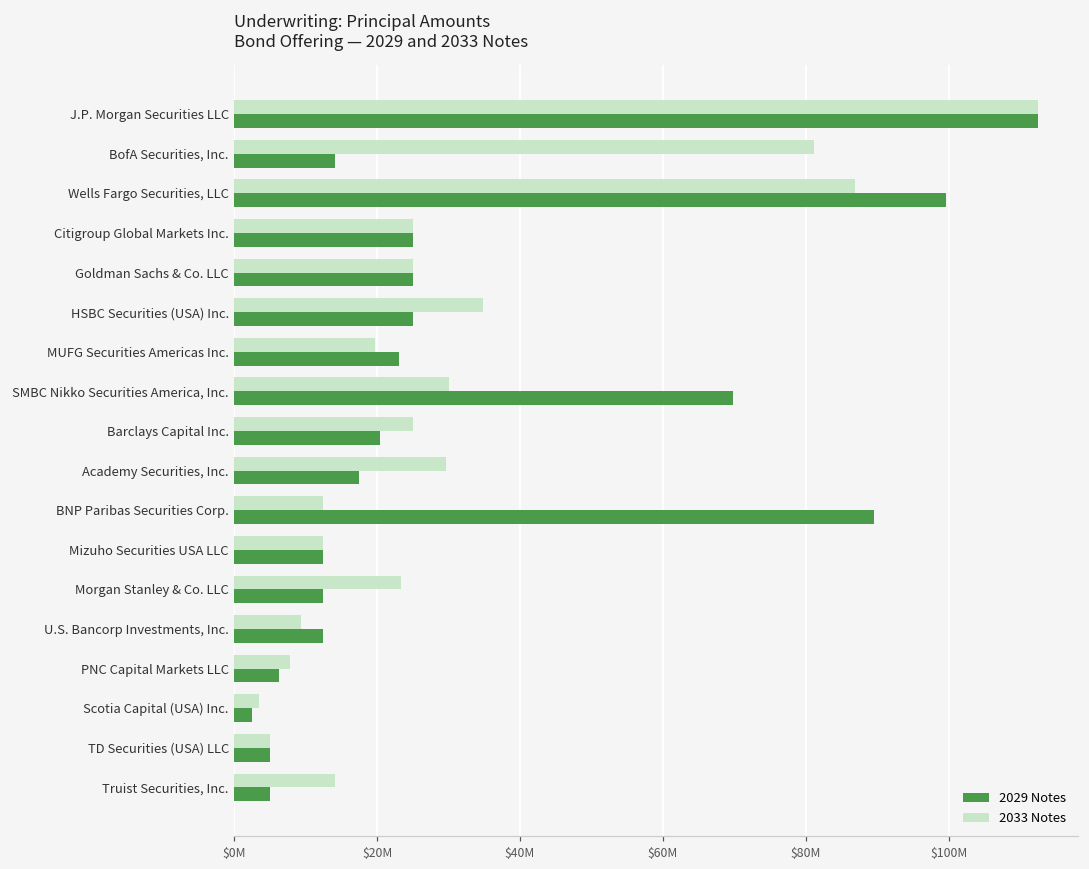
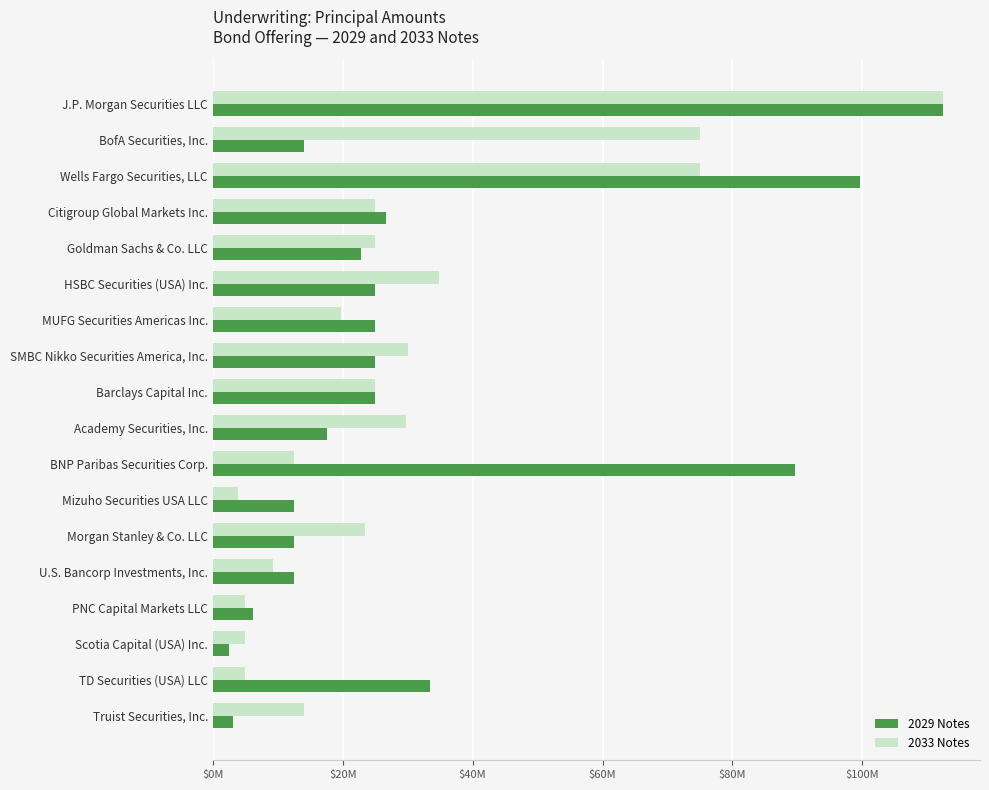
  {
    "2029 Notes": {
      "J.P. Morgan Securities LLC": "$113000000",
      "BofA Securities, Inc.": "$14000000",
      "Wells Fargo Securities, LLC": "$100000000",
-     "Citigroup Global Markets Inc.": "$25000000",
-     "Goldman Sachs & Co. LLC": "$25000000",
+     "Citigroup Global Markets Inc.": "$27000000",
+     "Goldman Sachs & Co. LLC": "$23000000",
      "HSBC Securities (USA) Inc.": "$25000000",
-     "MUFG Securities Americas Inc.": "$23000000",
-     "SMBC Nikko Securities America, Inc.": "$70000000",
-     "Barclays Capital Inc.": "$20000000",
+     "MUFG Securities Americas Inc.": "$25000000",
+     "SMBC Nikko Securities America, Inc.": "$25000000",
+     "Barclays Capital Inc.": "$25000000",
      "Academy Securities, Inc.": "$18000000",
      "BNP Paribas Securities Corp.": "$90000000",
      "Mizuho Securities USA LLC": "$13000000",
      "Morgan Stanley & Co. LLC": "$13000000",
      "U.S. Bancorp Investments, Inc.": "$13000000",
      "PNC Capital Markets LLC": "$6000000",
      "Scotia Capital (USA) Inc.": "$3000000",
-     "TD Securities (USA) LLC": "$5000000",
-     "Truist Securities, Inc.": "$5000000"
+     "TD Securities (USA) LLC": "$33000000",
+     "Truist Securities, Inc.": "$3000000"
    },
    "2033 Notes": {
      "J.P. Morgan Securities LLC": "$113000000",
-     "BofA Securities, Inc.": "$81000000",
-     "Wells Fargo Securities, LLC": "$87000000",
+     "BofA Securities, Inc.": "$75000000",
+     "Wells Fargo Securities, LLC": "$75000000",
      "Citigroup Global Markets Inc.": "$25000000",
      "Goldman Sachs & Co. LLC": "$25000000",
      "HSBC Securities (USA) Inc.": "$35000000",
      "MUFG Securities Americas Inc.": "$20000000",
      "SMBC Nikko Securities America, Inc.": "$30000000",
      "Barclays Capital Inc.": "$25000000",
      "Academy Securities, Inc.": "$30000000",
      "BNP Paribas Securities Corp.": "$13000000",
-     "Mizuho Securities USA LLC": "$13000000",
+     "Mizuho Securities USA LLC": "$4000000",
      "Morgan Stanley & Co. LLC": "$23000000",
      "U.S. Bancorp Investments, Inc.": "$9000000",
-     "PNC Capital Markets LLC": "$8000000",
-     "Scotia Capital (USA) Inc.": "$4000000",
+     "PNC Capital Markets LLC": "$5000000",
+     "Scotia Capital (USA) Inc.": "$5000000",
      "TD Securities (USA) LLC": "$5000000",
      "Truist Securities, Inc.": "$14000000"
    }
  }
